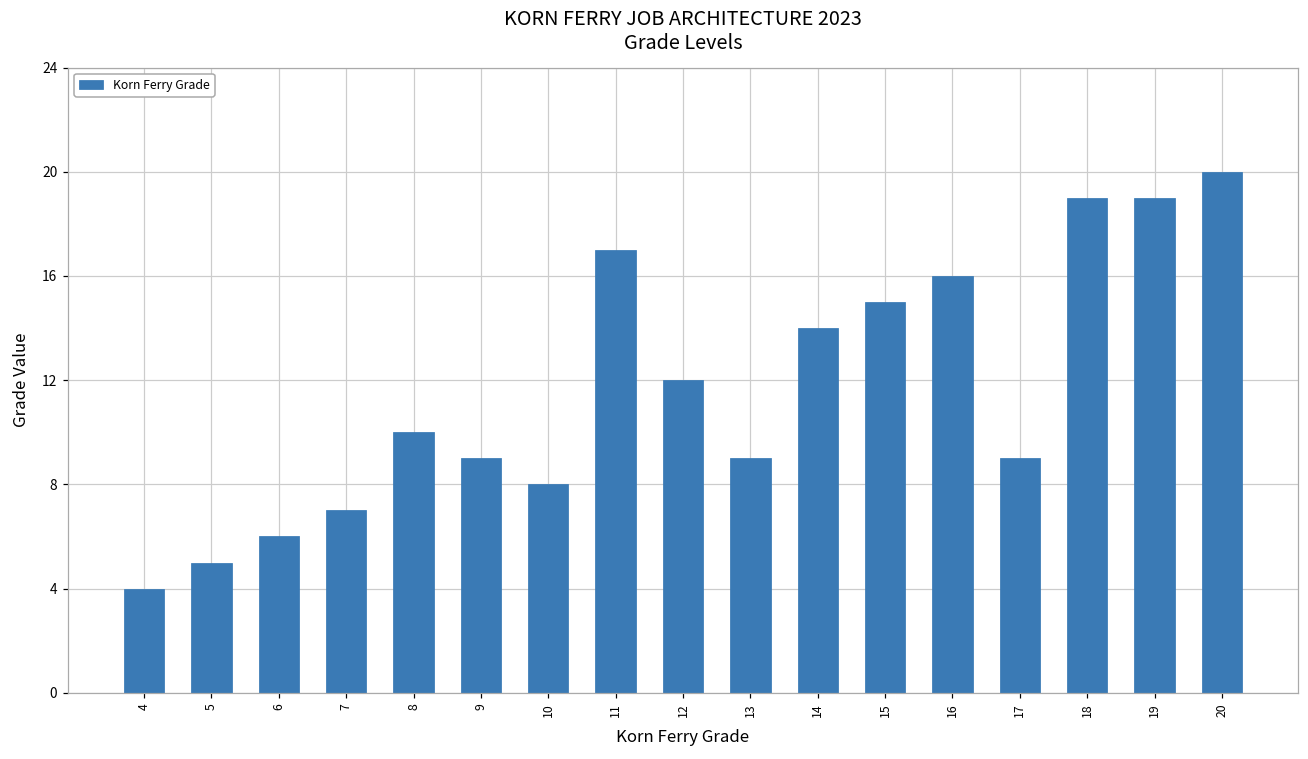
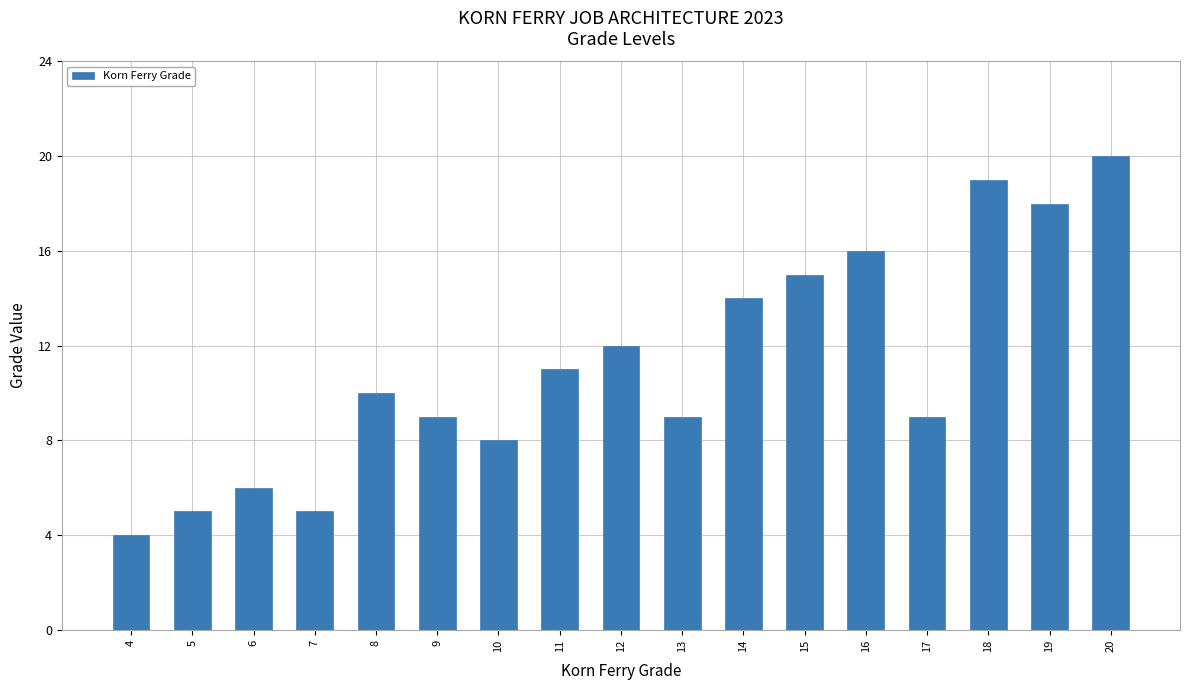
  {
    "4": 4,
    "5": 5,
    "6": 6,
-   "7": 7,
+   "7": 5,
    "8": 10,
    "9": 9,
    "10": 8,
-   "11": 17,
+   "11": 11,
    "12": 12,
    "13": 9,
    "14": 14,
    "15": 15,
    "16": 16,
    "17": 9,
    "18": 19,
-   "19": 19,
+   "19": 18,
    "20": 20
  }
